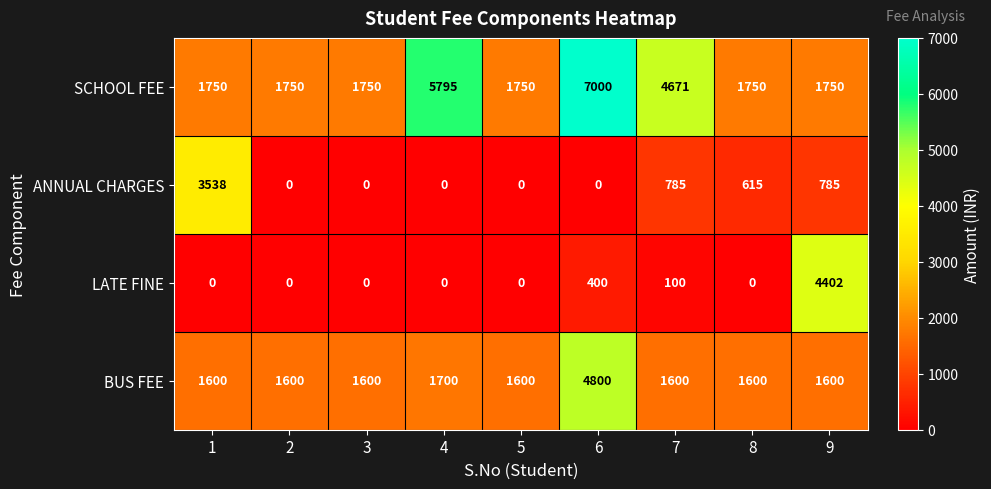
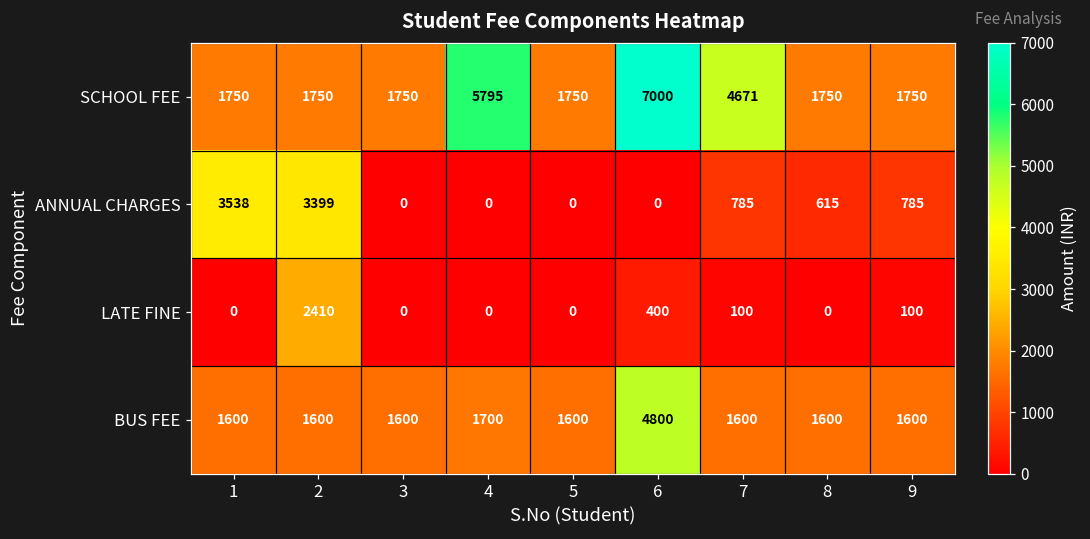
  {
    "SCHOOL FEE": {
      "1": 1750,
      "2": 1750,
      "3": 1750,
      "4": 5795,
      "5": 1750,
      "6": 7000,
      "7": 4671,
      "8": 1750,
      "9": 1750
    },
    "ANNUAL CHARGES": {
      "1": 3538,
-     "2": 0,
+     "2": 3399,
      "3": 0,
      "4": 0,
      "5": 0,
      "6": 0,
      "7": 785,
      "8": 615,
      "9": 785
    },
    "LATE FINE": {
      "1": 0,
-     "2": 0,
+     "2": 2410,
      "3": 0,
      "4": 0,
      "5": 0,
      "6": 400,
      "7": 100,
      "8": 0,
-     "9": 4402
+     "9": 100
    },
    "BUS FEE": {
      "1": 1600,
      "2": 1600,
      "3": 1600,
      "4": 1700,
      "5": 1600,
      "6": 4800,
      "7": 1600,
      "8": 1600,
      "9": 1600
    }
  }
